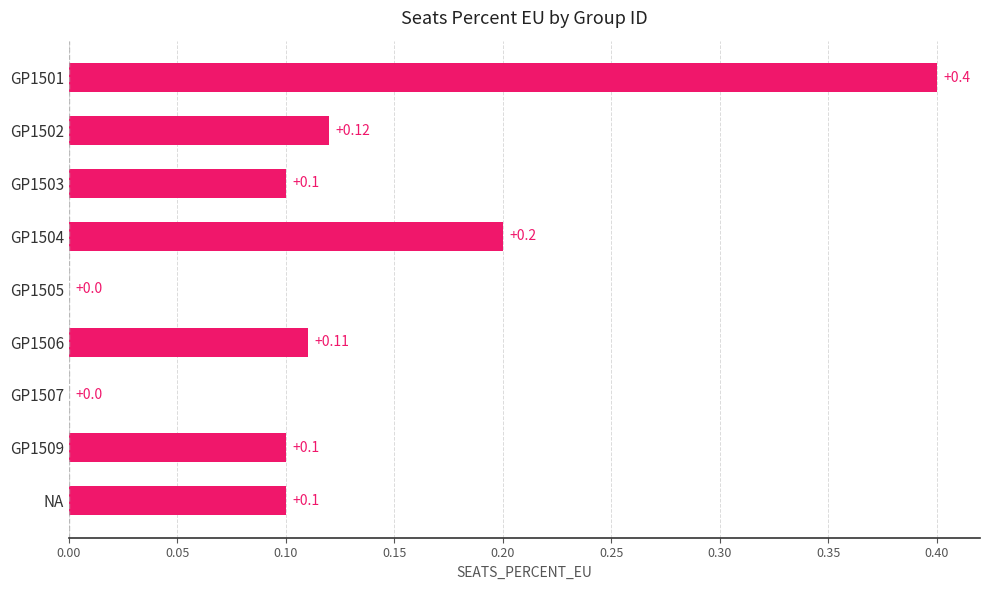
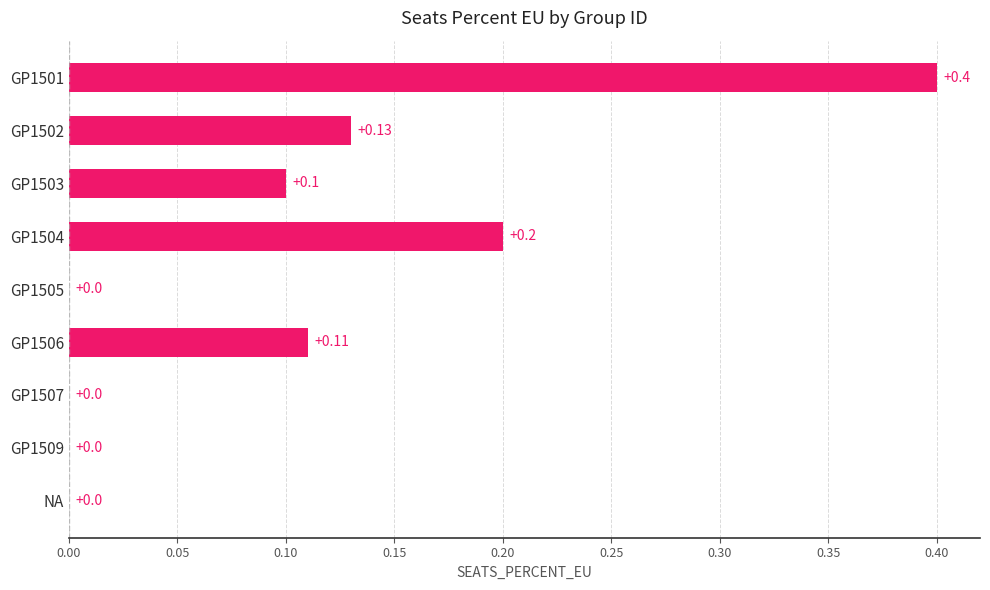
  {
    "GP1501": "+0.4",
-   "GP1502": "+0.12",
+   "GP1502": "+0.13",
    "GP1503": "+0.1",
    "GP1504": "+0.2",
    "GP1505": "+0.0",
    "GP1506": "+0.11",
    "GP1507": "+0.0",
-   "GP1509": "+0.1",
-   "NA": "+0.1"
+   "GP1509": "+0.0",
+   "NA": "+0.0"
  }
